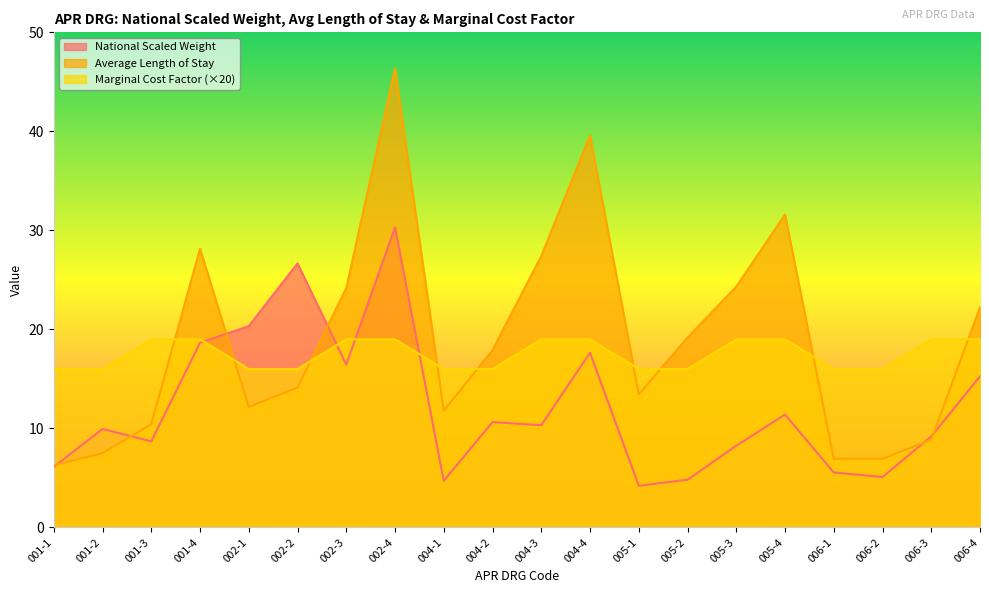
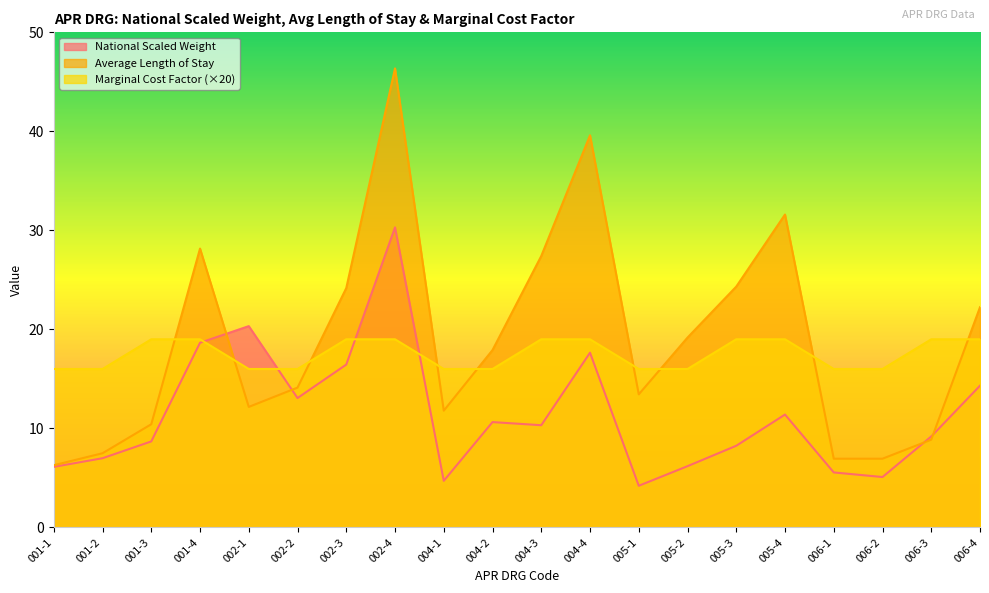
  {
    "National Scaled Weight": {
-     "001-2": 10,
+     "001-2": 7,
      "001-3": 9,
      "001-4": 19,
      "002-1": 20,
-     "002-2": 27,
+     "002-2": 13,
      "002-3": 16,
      "002-4": 30,
      "004-1": 5,
      "004-2": 11,
      "004-3": 10,
      "004-4": 18,
      "005-1": 4,
-     "005-2": 5,
+     "005-2": 6,
      "005-3": 8,
      "005-4": 11,
      "006-1": 6,
      "006-2": 5,
      "006-3": 9,
-     "006-4": 15
+     "006-4": 14
    }
  }
